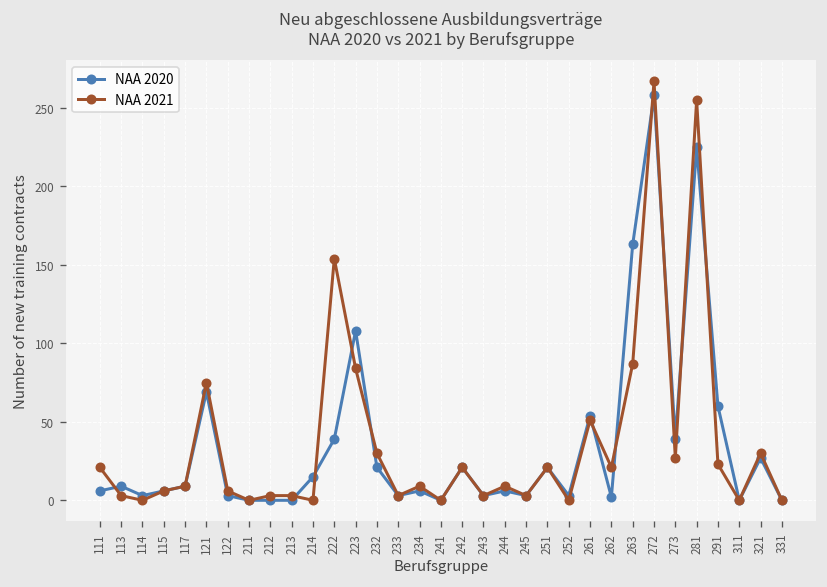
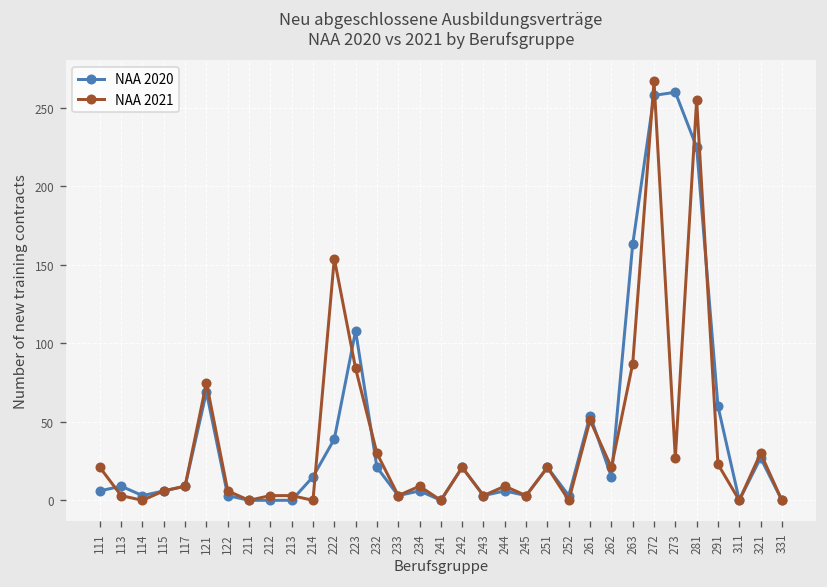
  {
    "NAA 2020": {
      "111": 6,
      "113": 9,
      "114": 3,
      "121": 69,
      "122": 3,
      "212": 0,
      "213": 0,
      "214": 15,
      "222": 39,
      "223": 108,
      "232": 21,
      "234": 6,
      "244": 6,
      "252": 3,
      "261": 54,
-     "262": 2,
+     "262": 15,
      "263": 163,
      "272": 258,
-     "273": 39,
+     "273": 260,
      "281": 225,
      "291": 60,
      "321": 27
    },
    "NAA 2021": {
      "111": 21,
      "113": 3,
      "114": 0,
      "121": 75,
      "122": 6,
      "212": 3,
      "213": 3,
      "214": 0,
      "222": 154,
      "223": 84,
      "232": 30,
      "234": 9,
      "244": 9,
      "252": 0,
      "261": 51,
      "262": 21,
      "263": 87,
      "272": 267,
      "273": 27,
      "281": 255,
      "291": 23,
      "321": 30
    }
  }
